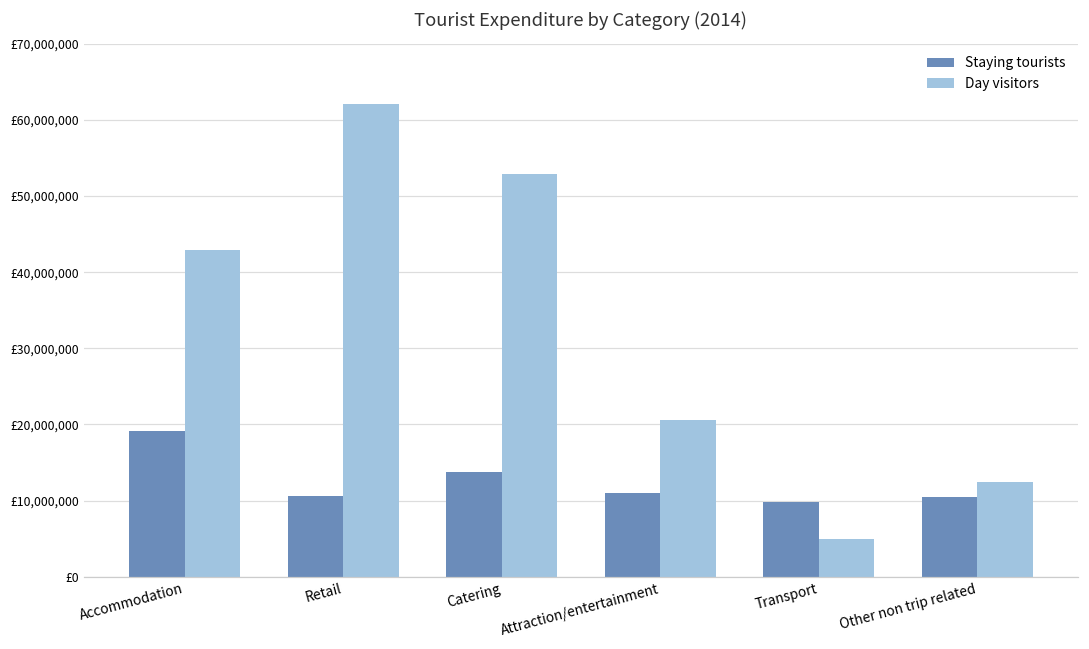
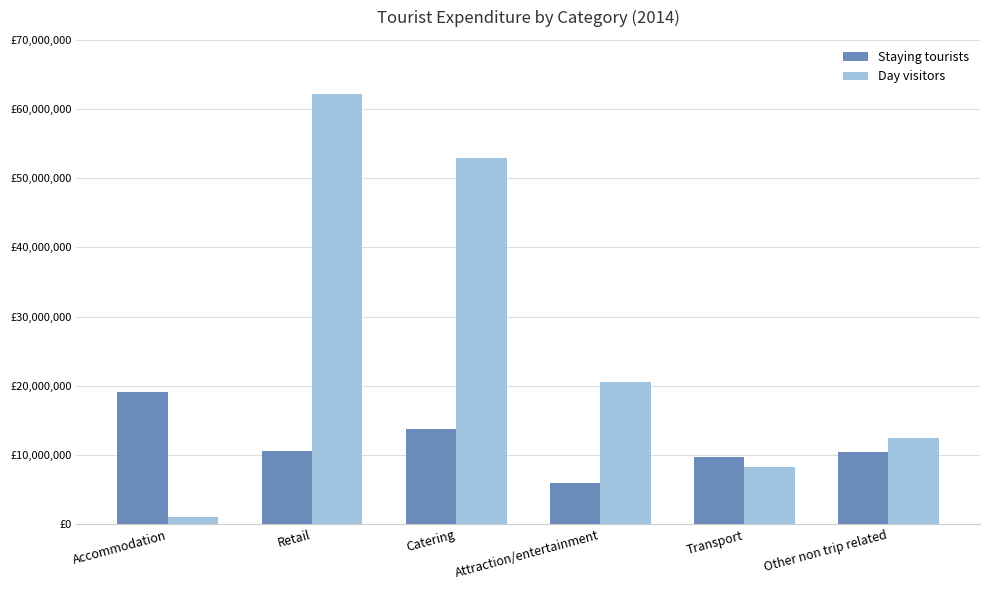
  {
    "Staying tourists": {
      "Accommodation": "£19,000,000",
      "Retail": "£11,000,000",
      "Catering": "£14,000,000",
-     "Attraction/entertainment": "£11,000,000",
+     "Attraction/entertainment": "£6,000,000",
      "Transport": "£10,000,000",
      "Other non trip related": "£10,000,000"
    },
    "Day visitors": {
-     "Accommodation": "£43,000,000",
+     "Accommodation": "£1,000,000",
      "Retail": "£62,000,000",
      "Catering": "£53,000,000",
      "Attraction/entertainment": "£21,000,000",
-     "Transport": "£5,000,000",
+     "Transport": "£8,000,000",
      "Other non trip related": "£12,000,000"
    }
  }
